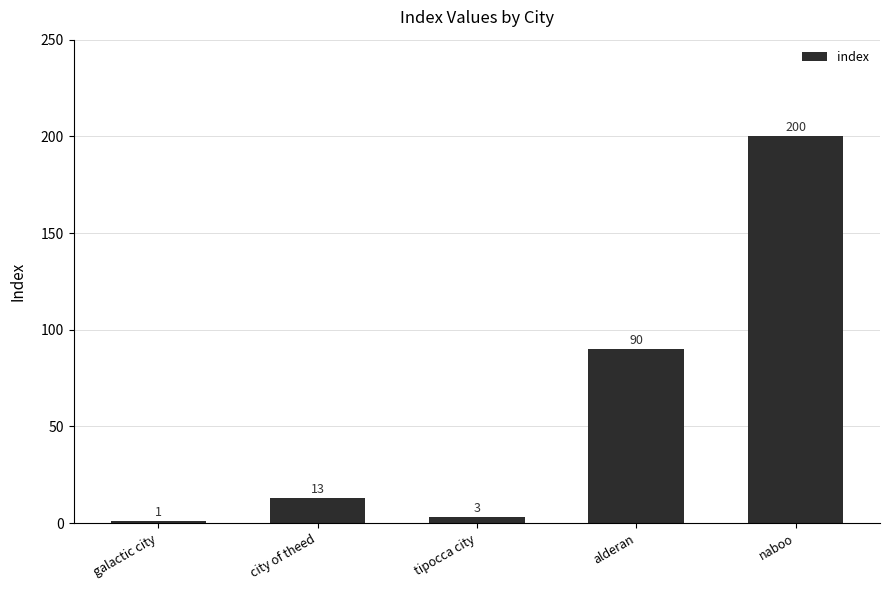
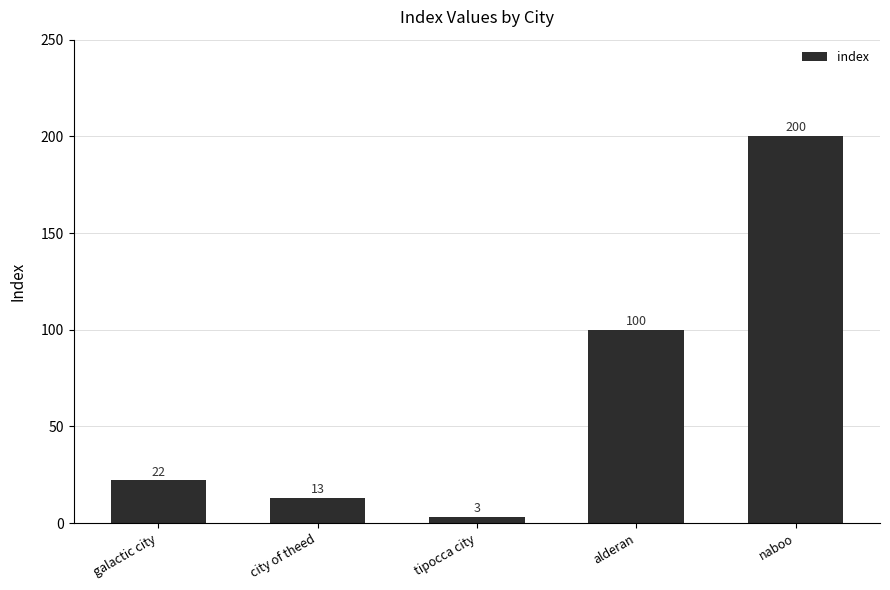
  {
-   "galactic city": 1,
+   "galactic city": 22,
    "city of theed": 13,
    "tipocca city": 3,
-   "alderan": 90,
+   "alderan": 100,
    "naboo": 200
  }
